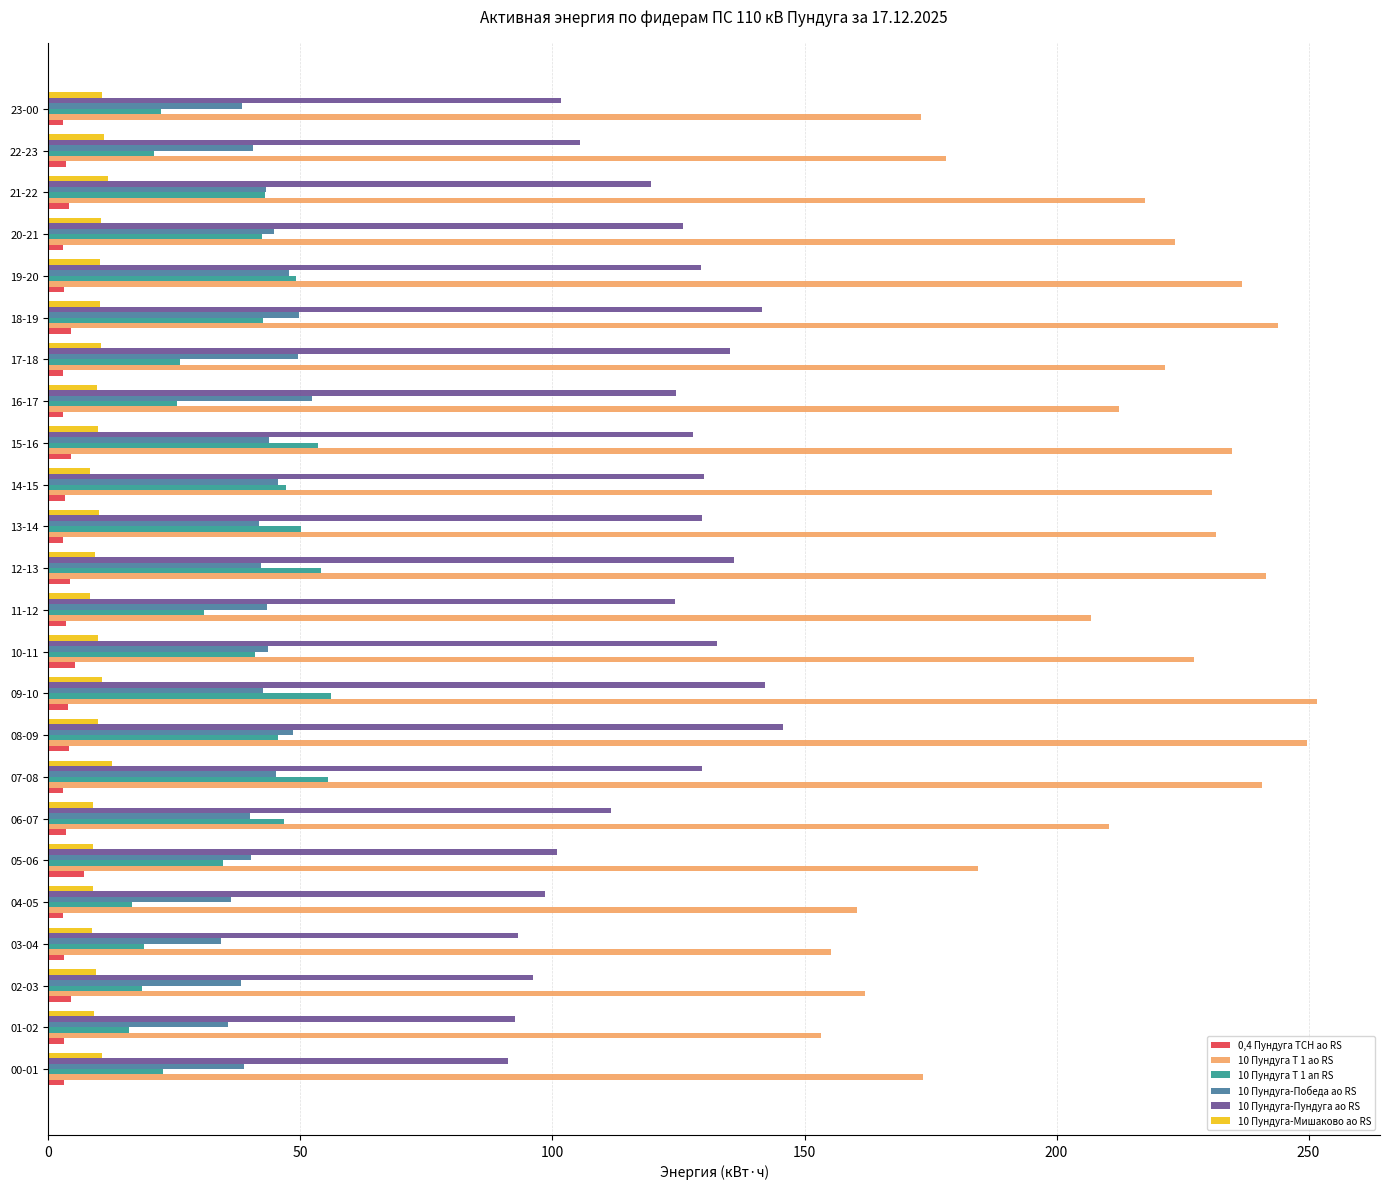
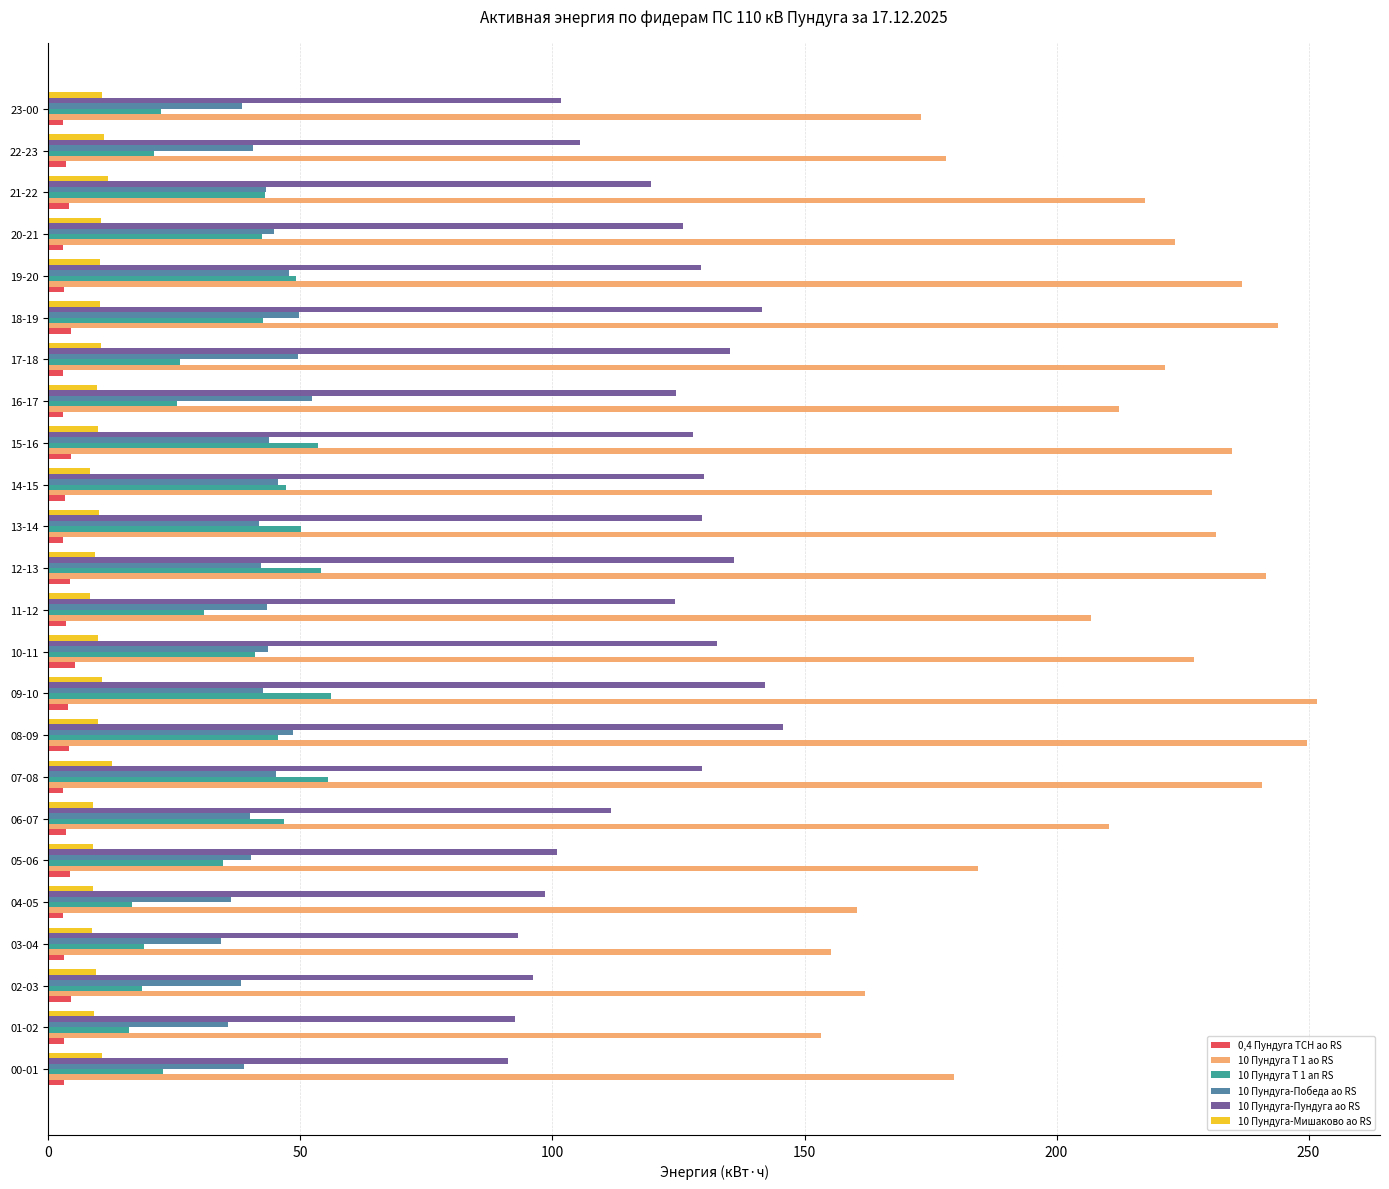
  {
    "0,4 Пундуга ТСН ао RS": {
      "23-00": 3,
      "22-23": 3,
      "21-22": 4,
      "20-21": 3,
      "19-20": 3,
      "18-19": 4,
      "17-18": 3,
      "16-17": 3,
      "15-16": 4,
      "14-15": 3,
      "13-14": 3,
      "12-13": 4,
      "11-12": 4,
      "10-11": 5,
      "09-10": 4,
      "08-09": 4,
      "07-08": 3,
      "06-07": 3,
-     "05-06": 7,
+     "05-06": 4,
      "04-05": 3,
      "03-04": 3,
      "02-03": 4,
      "01-02": 3,
      "00-01": 3
    },
    "10 Пундуга Т 1 ао RS": {
      "23-00": 173,
      "22-23": 178,
      "21-22": 218,
      "20-21": 224,
      "19-20": 237,
      "18-19": 244,
      "17-18": 222,
      "16-17": 212,
      "15-16": 235,
      "14-15": 231,
      "13-14": 232,
      "12-13": 242,
      "11-12": 207,
      "10-11": 227,
      "09-10": 252,
      "08-09": 250,
      "07-08": 241,
      "06-07": 211,
      "05-06": 184,
      "04-05": 160,
      "03-04": 155,
      "02-03": 162,
      "01-02": 153,
-     "00-01": 174
+     "00-01": 180
    },
    "10 Пундуга-Пундуга ао RS": {
      "23-00": 102,
      "22-23": 105,
      "21-22": 120,
      "20-21": 126,
      "19-20": 129,
      "18-19": 142,
      "17-18": 135,
      "16-17": 125,
      "15-16": 128,
      "14-15": 130,
      "13-14": 130,
      "12-13": 136,
      "11-12": 124,
      "10-11": 133,
      "09-10": 142,
      "08-09": 146,
      "07-08": 130,
      "06-07": 112,
      "05-06": 101,
      "04-05": 99,
      "03-04": 93,
      "02-03": 96,
      "01-02": 93,
      "00-01": 91
    },
    "10 Пундуга-Мишаково ао RS": {
      "23-00": 11,
      "22-23": 11,
      "21-22": 12,
      "20-21": 10,
      "19-20": 10,
      "18-19": 10,
      "17-18": 10,
      "16-17": 10,
      "15-16": 10,
      "14-15": 8,
      "13-14": 10,
      "12-13": 9,
      "11-12": 8,
      "10-11": 10,
      "09-10": 11,
      "08-09": 10,
      "07-08": 13,
      "06-07": 9,
      "05-06": 9,
      "04-05": 9,
      "03-04": 9,
      "02-03": 9,
      "01-02": 9,
      "00-01": 11
    }
  }
